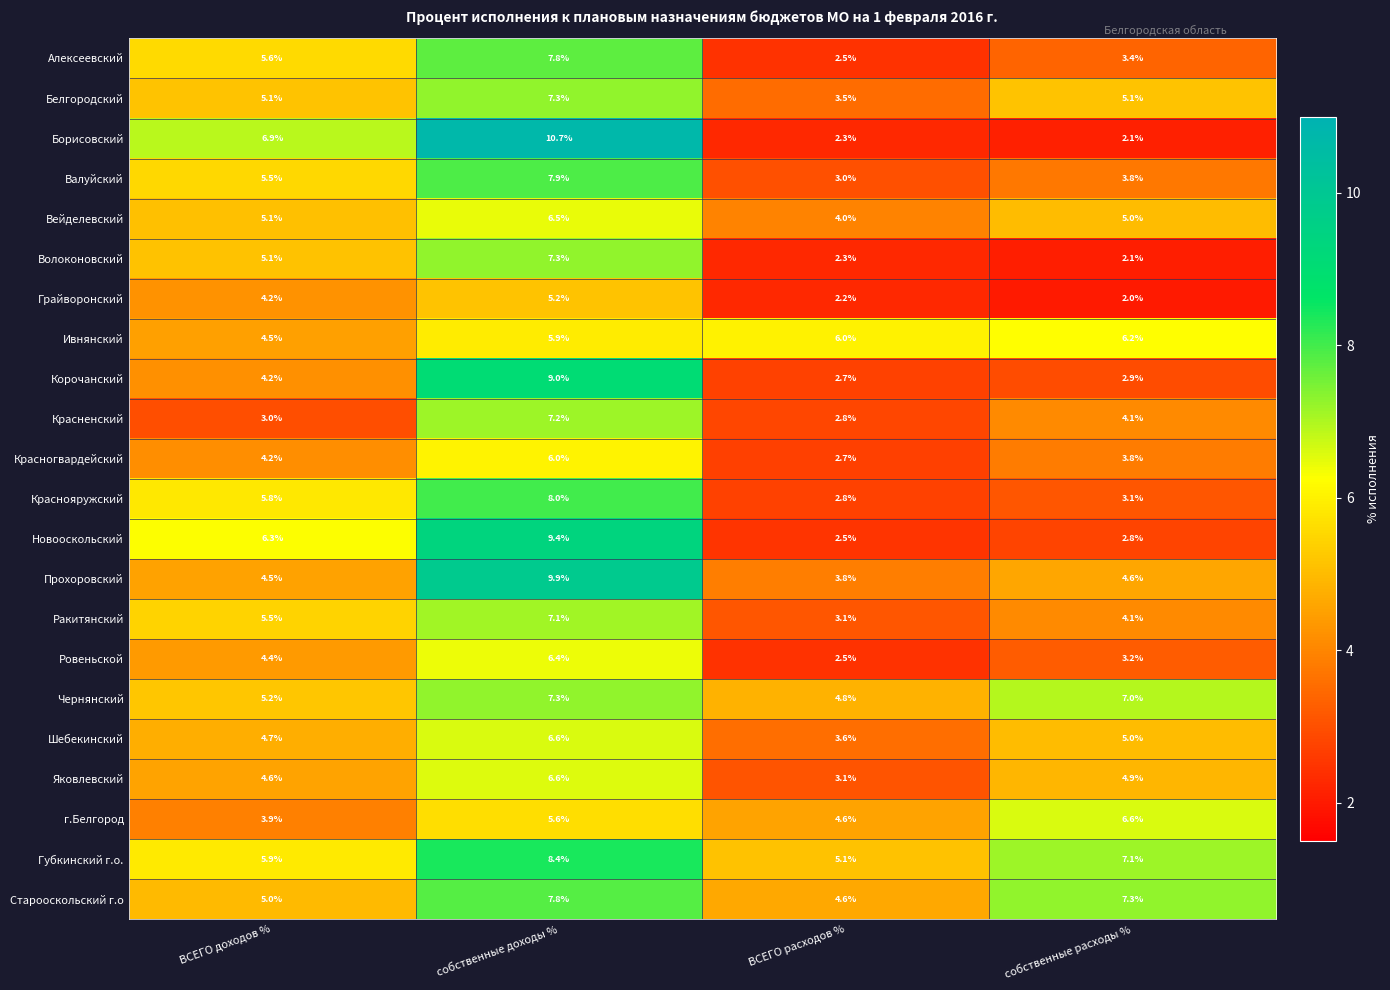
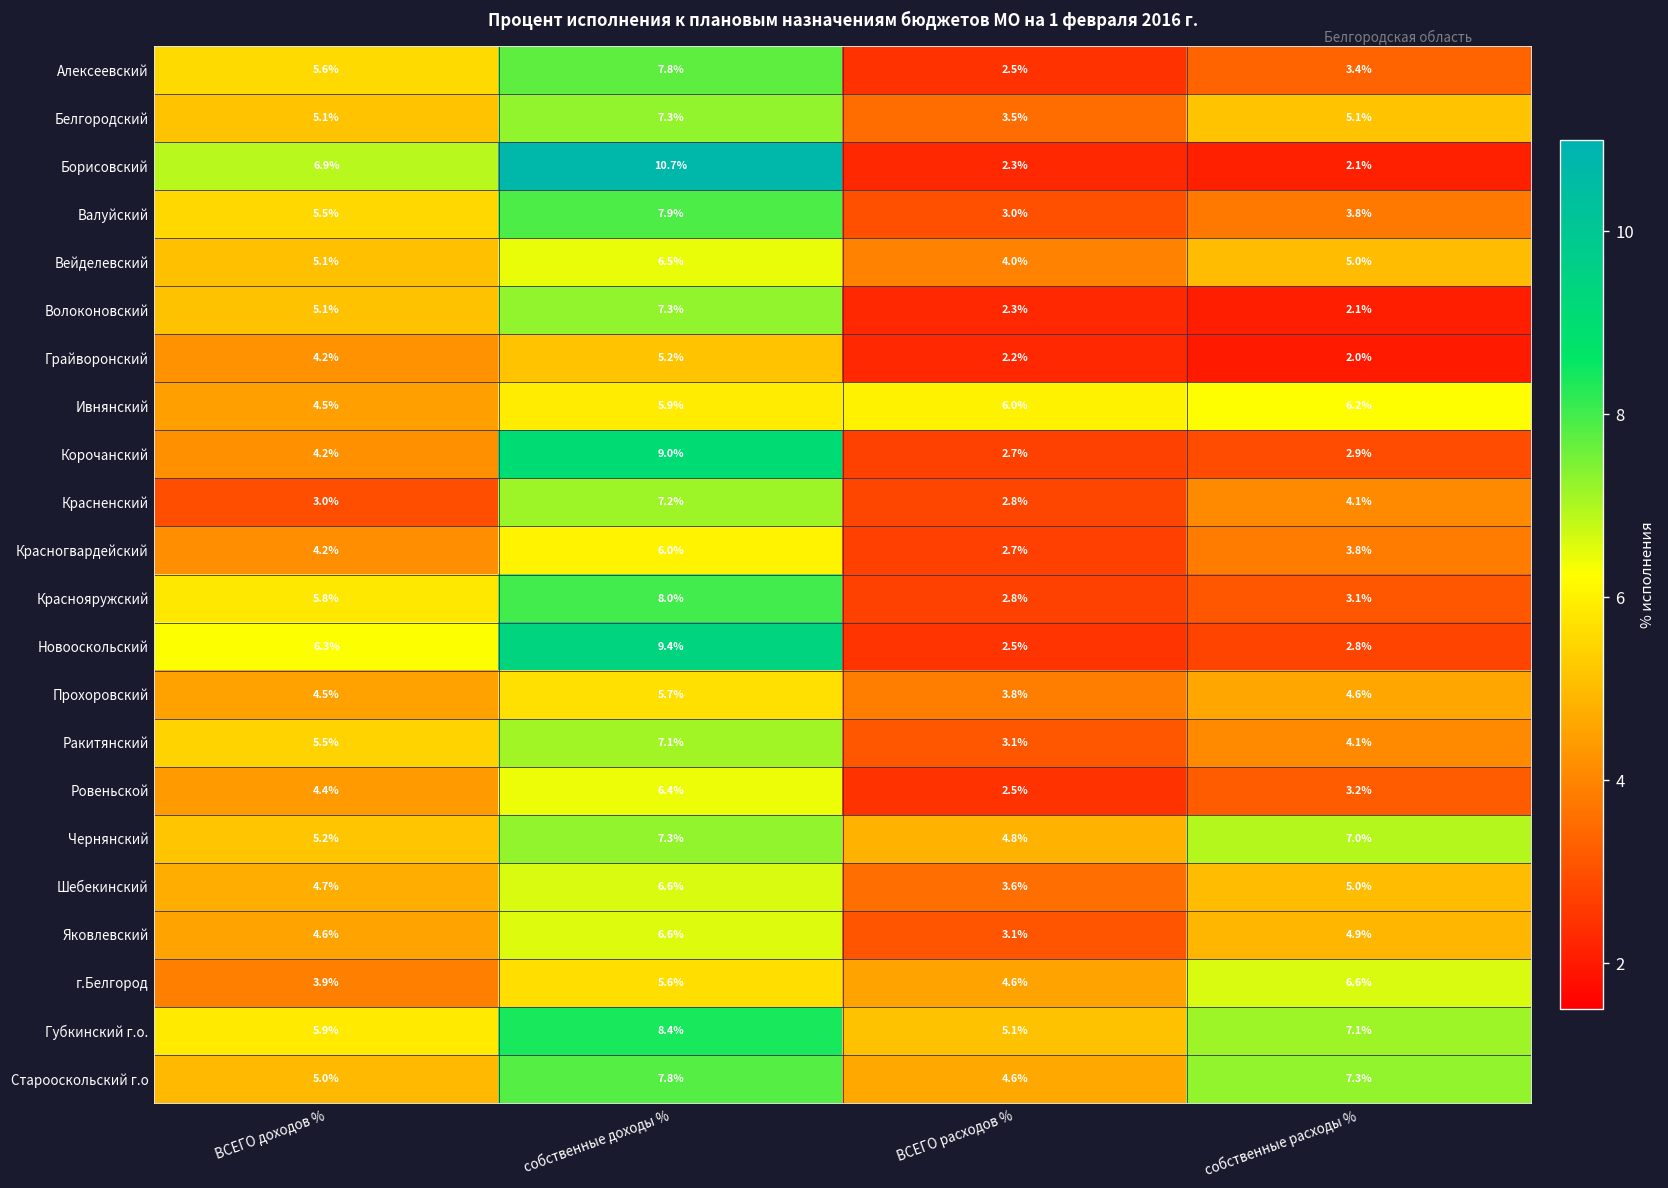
  {
    "Алексеевский": {
      "ВСЕГО доходов %": "5.6%",
      "собственные доходы %": "7.8%",
      "ВСЕГО расходов %": "2.5%",
      "собственные расходы %": "3.4%"
    },
    "Белгородский": {
      "ВСЕГО доходов %": "5.1%",
      "собственные доходы %": "7.3%",
      "ВСЕГО расходов %": "3.5%",
      "собственные расходы %": "5.1%"
    },
    "Борисовский": {
      "ВСЕГО доходов %": "6.9%",
      "собственные доходы %": "10.7%",
      "ВСЕГО расходов %": "2.3%",
      "собственные расходы %": "2.1%"
    },
    "Валуйский": {
      "ВСЕГО доходов %": "5.5%",
      "собственные доходы %": "7.9%",
      "ВСЕГО расходов %": "3.0%",
      "собственные расходы %": "3.8%"
    },
    "Вейделевский": {
      "ВСЕГО доходов %": "5.1%",
      "собственные доходы %": "6.5%",
      "ВСЕГО расходов %": "4.0%",
      "собственные расходы %": "5.0%"
    },
    "Волоконовский": {
      "ВСЕГО доходов %": "5.1%",
      "собственные доходы %": "7.3%",
      "ВСЕГО расходов %": "2.3%",
      "собственные расходы %": "2.1%"
    },
    "Грайворонский": {
      "ВСЕГО доходов %": "4.2%",
      "собственные доходы %": "5.2%",
      "ВСЕГО расходов %": "2.2%",
      "собственные расходы %": "2.0%"
    },
    "Ивнянский": {
      "ВСЕГО доходов %": "4.5%",
      "собственные доходы %": "5.9%",
      "ВСЕГО расходов %": "6.0%",
      "собственные расходы %": "6.2%"
    },
    "Корочанский": {
      "ВСЕГО доходов %": "4.2%",
      "собственные доходы %": "9.0%",
      "ВСЕГО расходов %": "2.7%",
      "собственные расходы %": "2.9%"
    },
    "Красненский": {
      "ВСЕГО доходов %": "3.0%",
      "собственные доходы %": "7.2%",
      "ВСЕГО расходов %": "2.8%",
      "собственные расходы %": "4.1%"
    },
    "Красногвардейский": {
      "ВСЕГО доходов %": "4.2%",
      "собственные доходы %": "6.0%",
      "ВСЕГО расходов %": "2.7%",
      "собственные расходы %": "3.8%"
    },
    "Краснояружский": {
      "ВСЕГО доходов %": "5.8%",
      "собственные доходы %": "8.0%",
      "ВСЕГО расходов %": "2.8%",
      "собственные расходы %": "3.1%"
    },
    "Новооскольский": {
      "ВСЕГО доходов %": "6.3%",
      "собственные доходы %": "9.4%",
      "ВСЕГО расходов %": "2.5%",
      "собственные расходы %": "2.8%"
    },
    "Прохоровский": {
      "ВСЕГО доходов %": "4.5%",
-     "собственные доходы %": "9.9%",
+     "собственные доходы %": "5.7%",
      "ВСЕГО расходов %": "3.8%",
      "собственные расходы %": "4.6%"
    },
    "Ракитянский": {
      "ВСЕГО доходов %": "5.5%",
      "собственные доходы %": "7.1%",
      "ВСЕГО расходов %": "3.1%",
      "собственные расходы %": "4.1%"
    },
    "Ровеньской": {
      "ВСЕГО доходов %": "4.4%",
      "собственные доходы %": "6.4%",
      "ВСЕГО расходов %": "2.5%",
      "собственные расходы %": "3.2%"
    },
    "Чернянский": {
      "ВСЕГО доходов %": "5.2%",
      "собственные доходы %": "7.3%",
      "ВСЕГО расходов %": "4.8%",
      "собственные расходы %": "7.0%"
    },
    "Шебекинский": {
      "ВСЕГО доходов %": "4.7%",
      "собственные доходы %": "6.6%",
      "ВСЕГО расходов %": "3.6%",
      "собственные расходы %": "5.0%"
    },
    "Яковлевский": {
      "ВСЕГО доходов %": "4.6%",
      "собственные доходы %": "6.6%",
      "ВСЕГО расходов %": "3.1%",
      "собственные расходы %": "4.9%"
    },
    "г.Белгород": {
      "ВСЕГО доходов %": "3.9%",
      "собственные доходы %": "5.6%",
      "ВСЕГО расходов %": "4.6%",
      "собственные расходы %": "6.6%"
    },
    "Губкинский г.о.": {
      "ВСЕГО доходов %": "5.9%",
      "собственные доходы %": "8.4%",
      "ВСЕГО расходов %": "5.1%",
      "собственные расходы %": "7.1%"
    },
    "Старооскольский г.о": {
      "ВСЕГО доходов %": "5.0%",
      "собственные доходы %": "7.8%",
      "ВСЕГО расходов %": "4.6%",
      "собственные расходы %": "7.3%"
    }
  }
